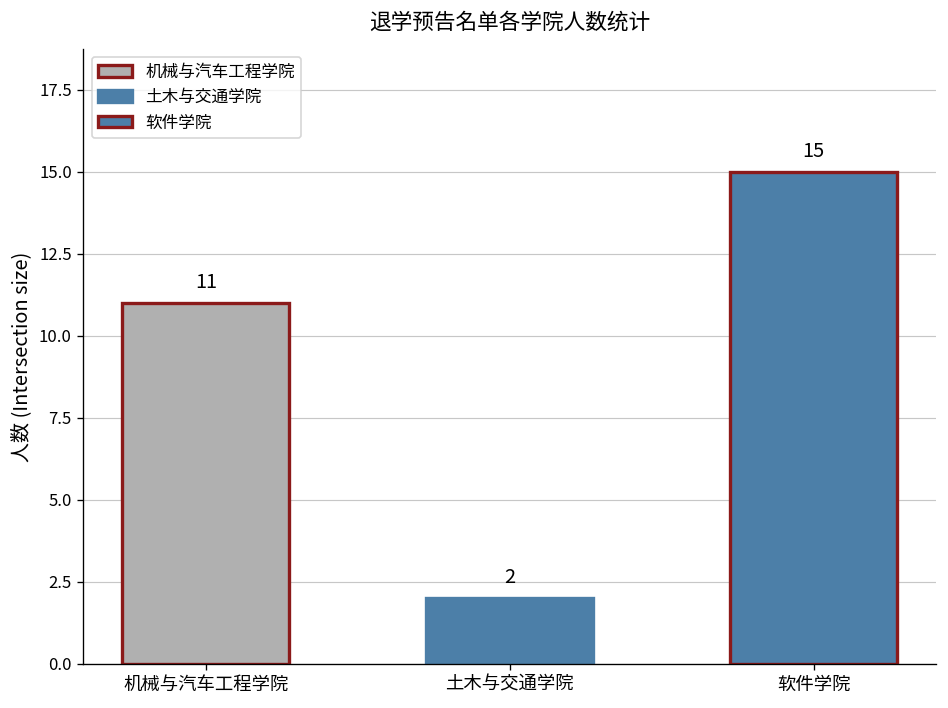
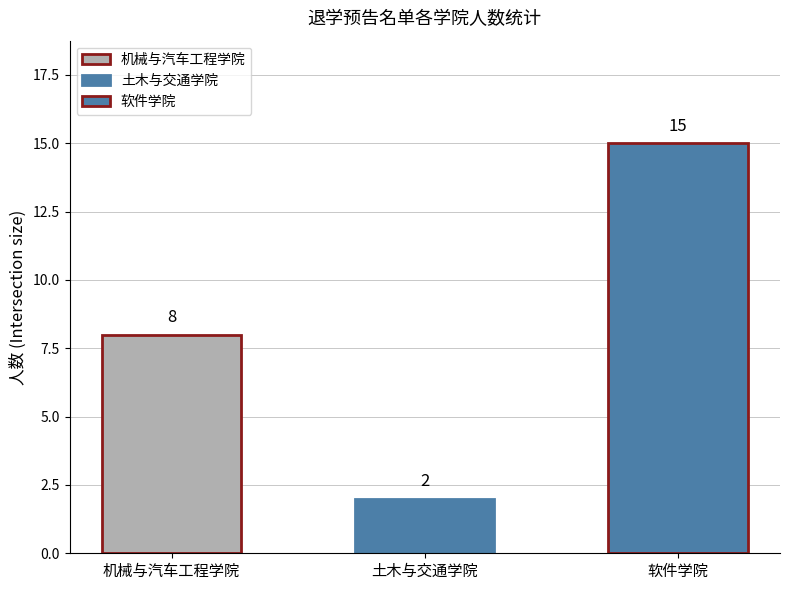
  {
-   "机械与汽车工程学院": 11,
+   "机械与汽车工程学院": 8,
    "土木与交通学院": 2,
    "软件学院": 15
  }
